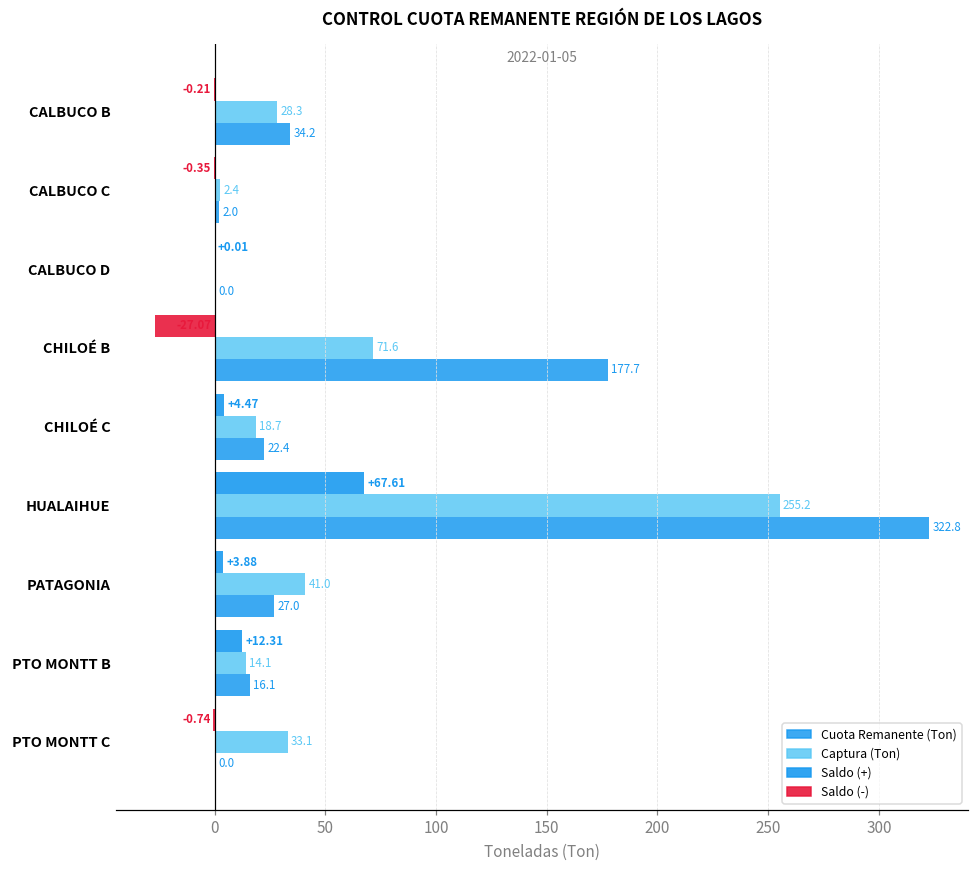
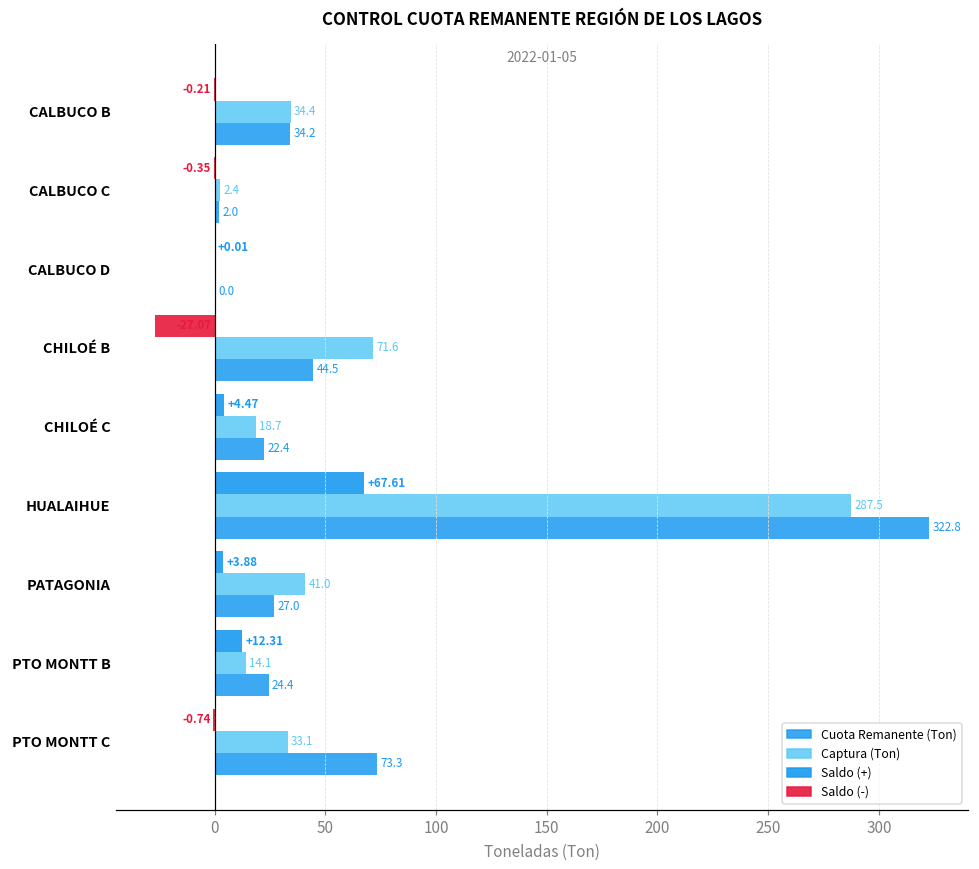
  {
    "Cuota Remanente (Ton)": {
      "CALBUCO B": 34.2,
      "CALBUCO C": 2.0,
      "CALBUCO D": 0.0,
-     "CHILOÉ B": 177.7,
+     "CHILOÉ B": 44.5,
      "CHILOÉ C": 22.4,
      "HUALAIHUE": 322.8,
      "PATAGONIA": 27.0,
-     "PTO MONTT B": 16.1,
-     "PTO MONTT C": 0.0
+     "PTO MONTT B": 24.4,
+     "PTO MONTT C": 73.3
    },
    "Captura (Ton)": {
-     "CALBUCO B": 28.3,
+     "CALBUCO B": 34.4,
      "CALBUCO C": 2.4,
      "CHILOÉ B": 71.6,
      "CHILOÉ C": 18.7,
-     "HUALAIHUE": 255.2,
+     "HUALAIHUE": 287.5,
      "PATAGONIA": 41.0,
      "PTO MONTT B": 14.1,
      "PTO MONTT C": 33.1
    }
  }
